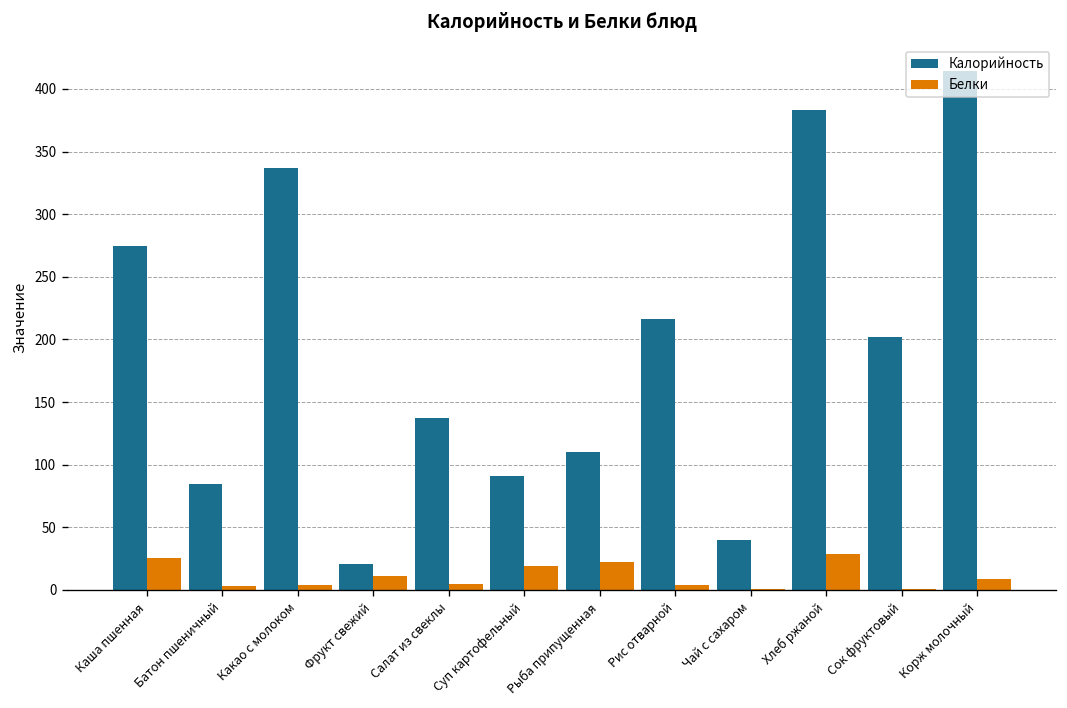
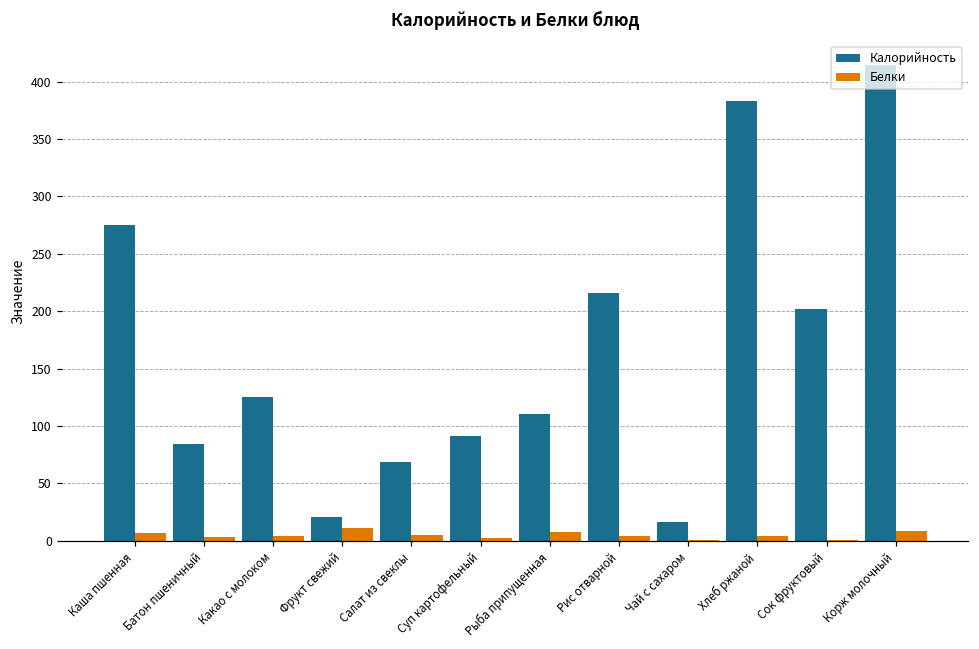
  {
    "Калорийность": {
      "Каша пшенная": 275,
      "Батон пшеничный": 84,
-     "Какао с молоком": 337,
+     "Какао с молоком": 125,
      "Фрукт свежий": 21,
-     "Салат из свеклы": 137,
+     "Салат из свеклы": 68,
      "Суп картофельный": 91,
      "Рыба припущенная": 110,
      "Рис отварной": 216,
-     "Чай с сахаром": 40,
+     "Чай с сахаром": 16,
      "Хлеб ржаной": 383,
      "Сок фруктовый": 202
    },
    "Белки": {
-     "Каша пшенная": 26,
+     "Каша пшенная": 7,
      "Батон пшеничный": 3,
      "Какао с молоком": 4,
      "Фрукт свежий": 11,
      "Салат из свеклы": 5,
-     "Суп картофельный": 19,
-     "Рыба припущенная": 22,
+     "Суп картофельный": 3,
+     "Рыба припущенная": 7,
      "Рис отварной": 4,
-     "Хлеб ржаной": 29,
+     "Хлеб ржаной": 4,
      "Корж молочный": 9
    }
  }
